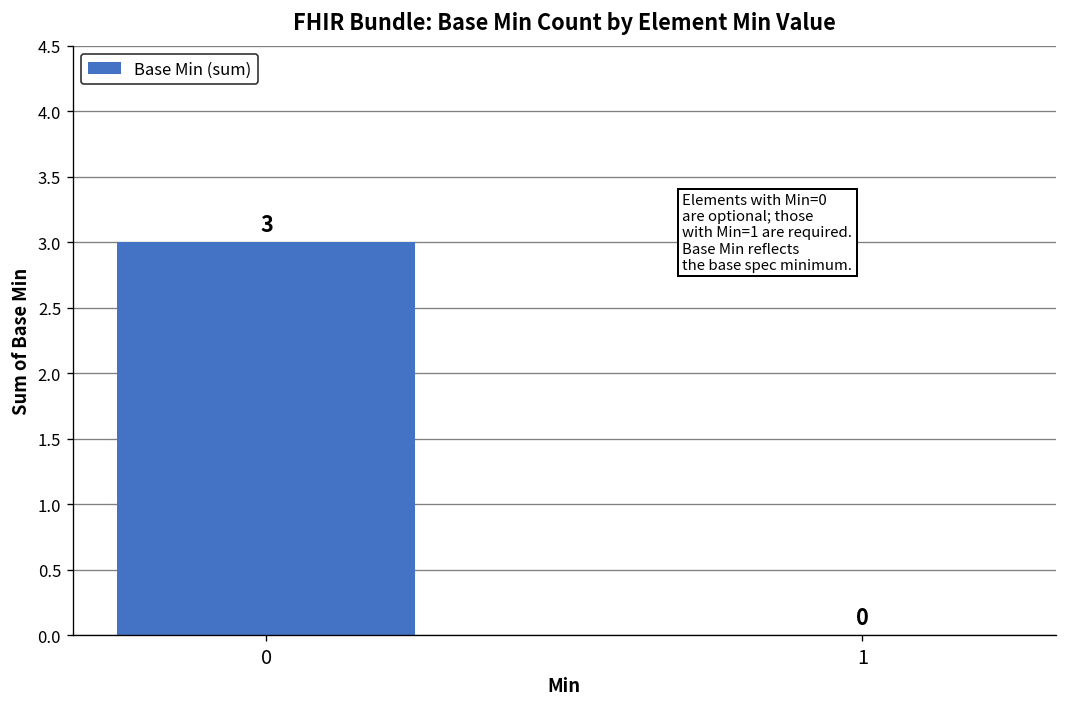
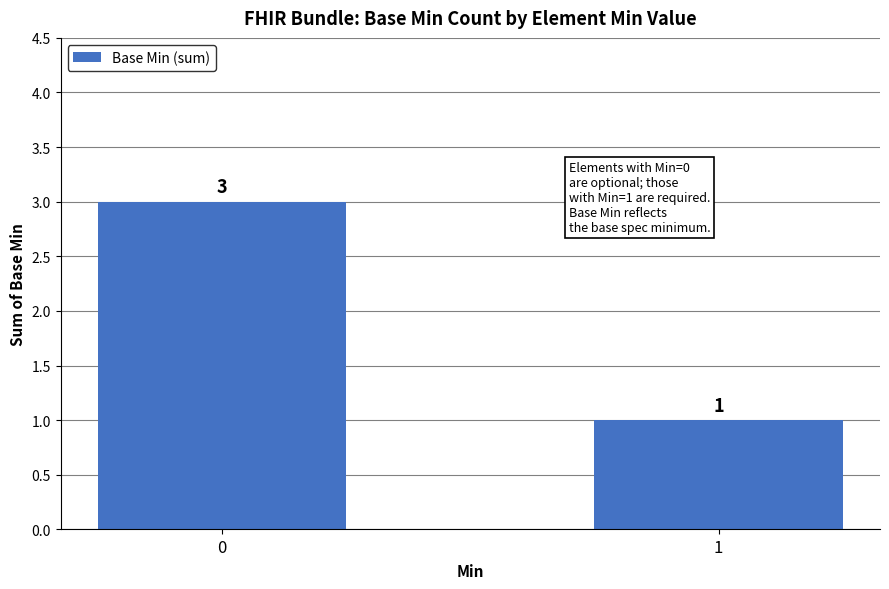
  {
    "0": 3,
-   "1": 0
+   "1": 1
  }
